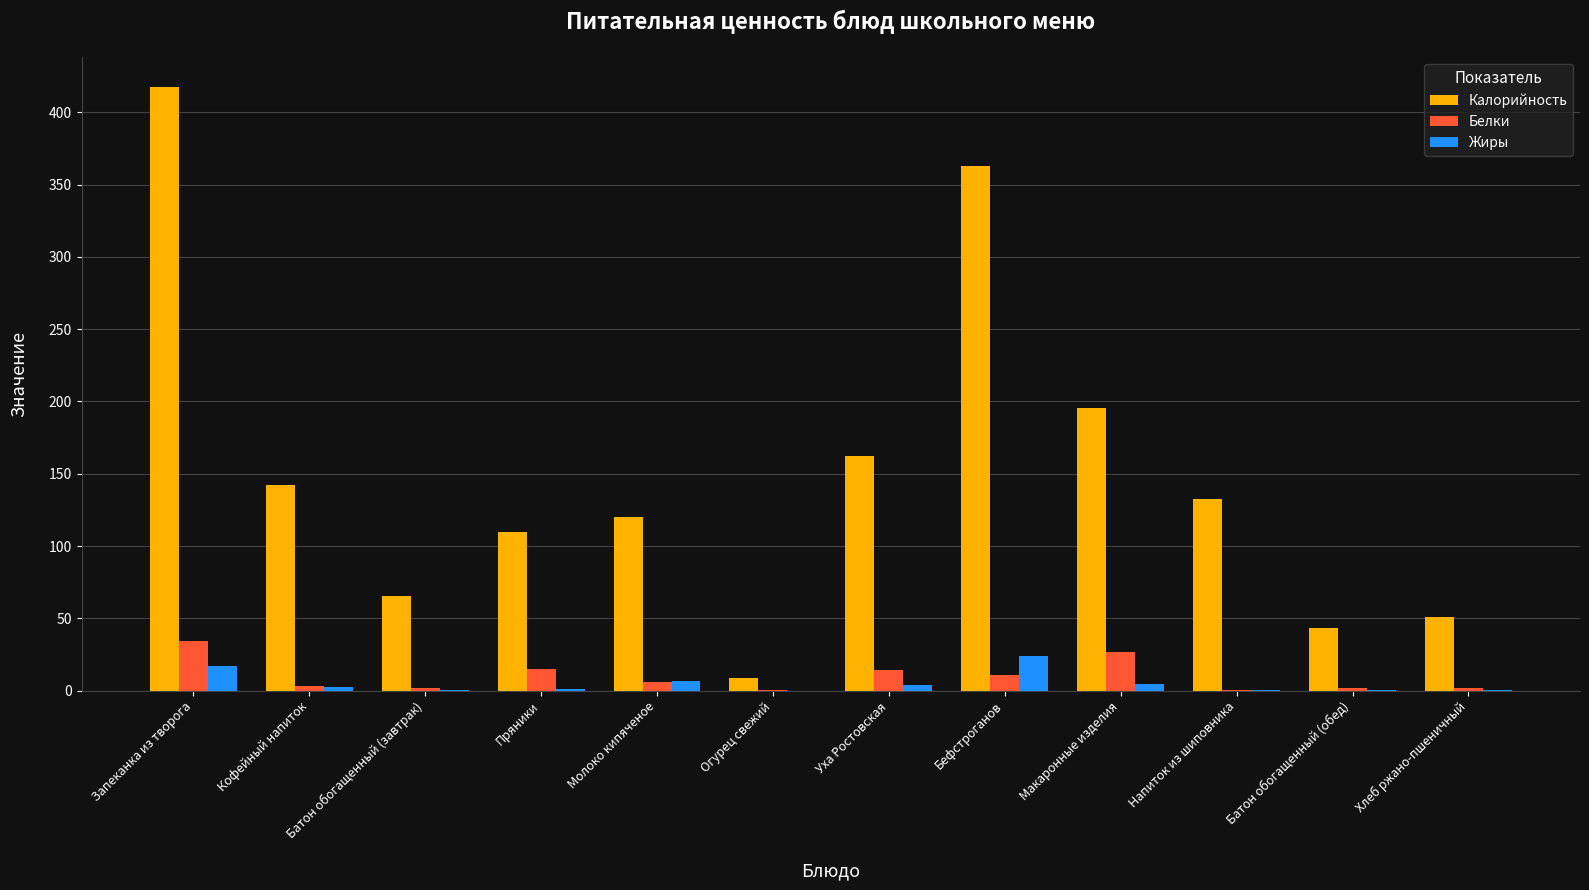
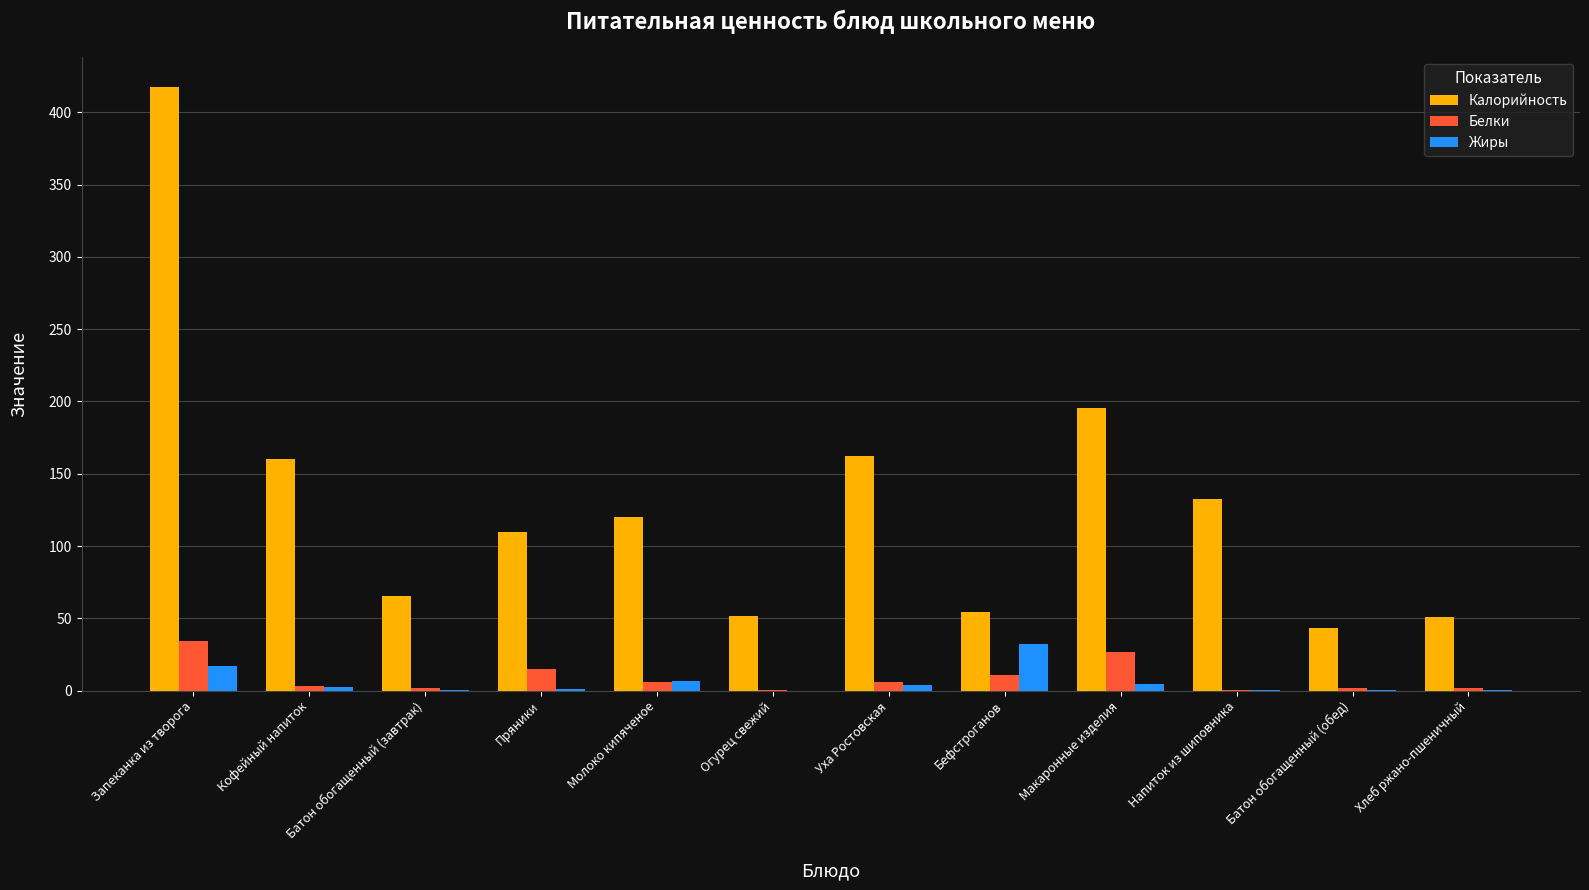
  {
    "Калорийность": {
      "Запеканка из творога": 417,
-     "Кофейный напиток": 142,
+     "Кофейный напиток": 160,
      "Батон обогащенный (завтрак)": 66,
      "Пряники": 110,
      "Молоко кипяченое": 120,
-     "Огурец свежий": 8,
+     "Огурец свежий": 52,
      "Уха Ростовская": 162,
-     "Бефстроганов": 363,
+     "Бефстроганов": 55,
      "Макаронные изделия": 195,
      "Напиток из шиповника": 133,
      "Батон обогащенный (обед)": 43,
      "Хлеб ржано-пшеничный": 51
    },
    "Белки": {
      "Запеканка из творога": 34,
      "Кофейный напиток": 3,
      "Батон обогащенный (завтрак)": 2,
      "Пряники": 15,
      "Молоко кипяченое": 6,
-     "Уха Ростовская": 14,
+     "Уха Ростовская": 6,
      "Бефстроганов": 11,
      "Макаронные изделия": 27
    },
    "Жиры": {
      "Запеканка из творога": 17,
      "Кофейный напиток": 2,
      "Молоко кипяченое": 6,
      "Огурец свежий": 0,
      "Уха Ростовская": 4,
-     "Бефстроганов": 24,
+     "Бефстроганов": 32,
      "Макаронные изделия": 5
    }
  }
